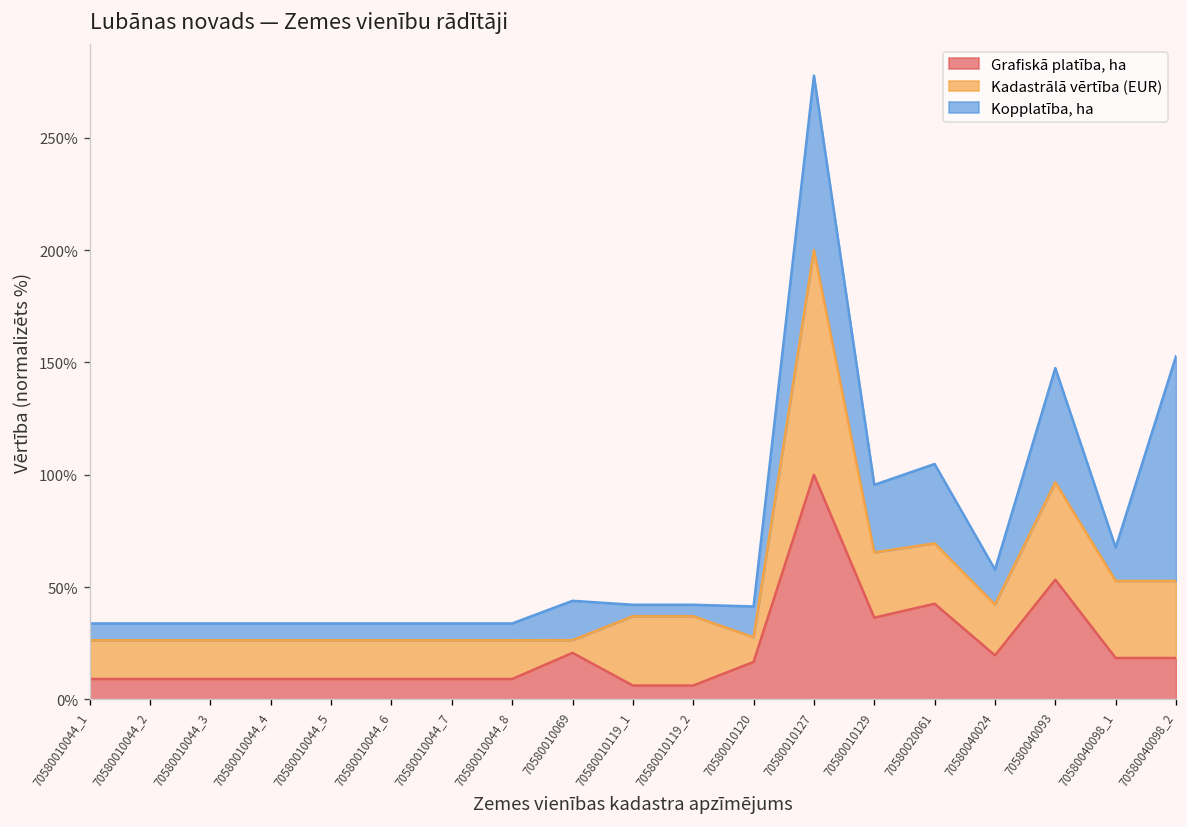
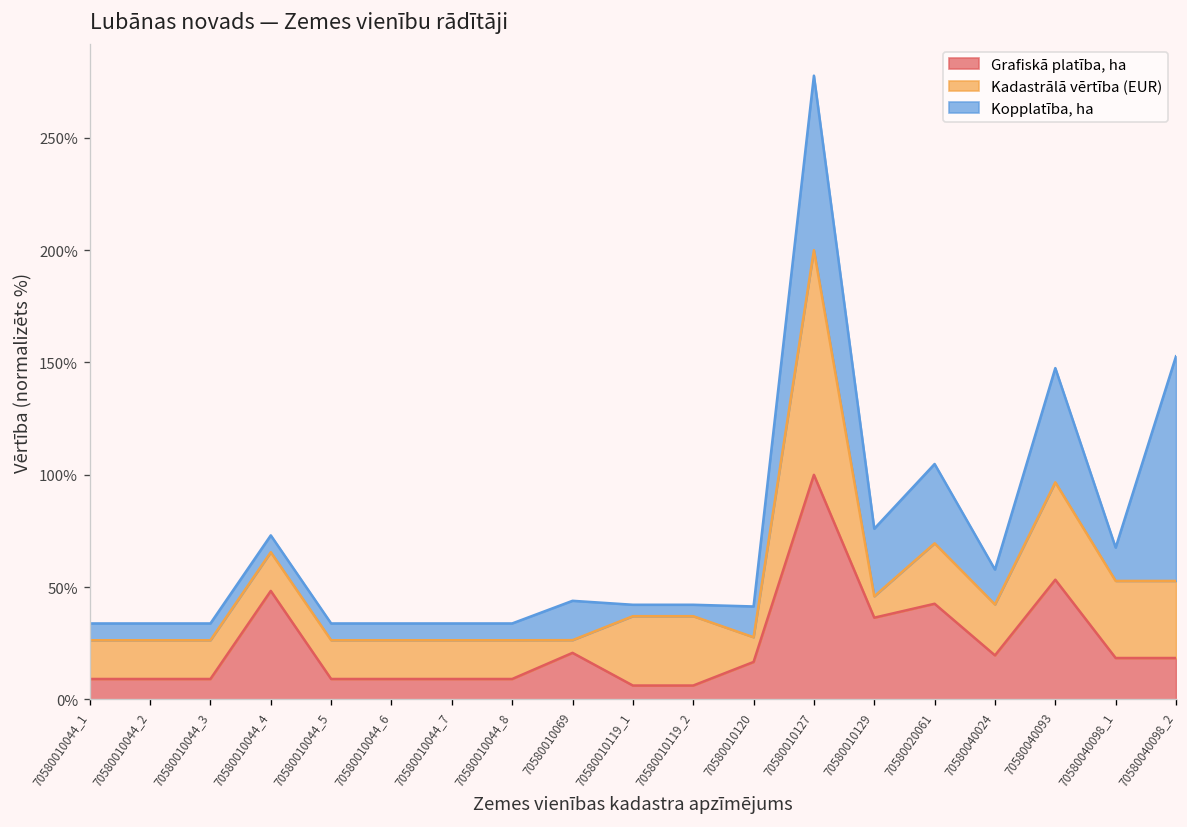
  {
    "Grafiskā platība, ha": {
      "70580010044_1": "9%",
      "70580010044_2": "9%",
      "70580010044_3": "9%",
-     "70580010044_4": "9%",
+     "70580010044_4": "48%",
      "70580010044_5": "9%",
      "70580010044_6": "9%",
      "70580010044_7": "9%",
      "70580010044_8": "9%",
      "70580010069": "21%",
      "70580010119_1": "6%",
      "70580010119_2": "6%",
      "70580010120": "17%",
      "70580010127": "100%",
      "70580010129": "36%",
      "70580020061": "43%",
      "70580040024": "20%",
      "70580040093": "53%",
      "70580040098_1": "18%",
      "70580040098_2": "18%"
    },
    "Kadastrālā vērtība (EUR)": {
      "70580010044_1": "17%",
      "70580010044_2": "17%",
      "70580010044_3": "17%",
      "70580010044_4": "17%",
      "70580010044_5": "17%",
      "70580010044_6": "17%",
      "70580010044_7": "17%",
      "70580010044_8": "17%",
      "70580010069": "6%",
      "70580010119_1": "31%",
      "70580010119_2": "31%",
      "70580010120": "11%",
      "70580010127": "100%",
-     "70580010129": "29%",
+     "70580010129": "10%",
      "70580020061": "27%",
      "70580040024": "23%",
      "70580040093": "43%",
      "70580040098_1": "34%",
      "70580040098_2": "34%"
    },
    "Kopplatība, ha": {
      "70580010044_1": "7%",
      "70580010044_2": "7%",
      "70580010044_3": "7%",
      "70580010044_4": "7%",
      "70580010044_5": "7%",
      "70580010044_6": "7%",
      "70580010044_7": "7%",
      "70580010044_8": "7%",
      "70580010069": "18%",
      "70580010119_1": "5%",
      "70580010119_2": "5%",
      "70580010120": "14%",
      "70580010127": "78%",
      "70580010129": "30%",
      "70580020061": "35%",
      "70580040024": "16%",
      "70580040093": "51%",
      "70580040098_1": "15%",
      "70580040098_2": "100%"
    }
  }
